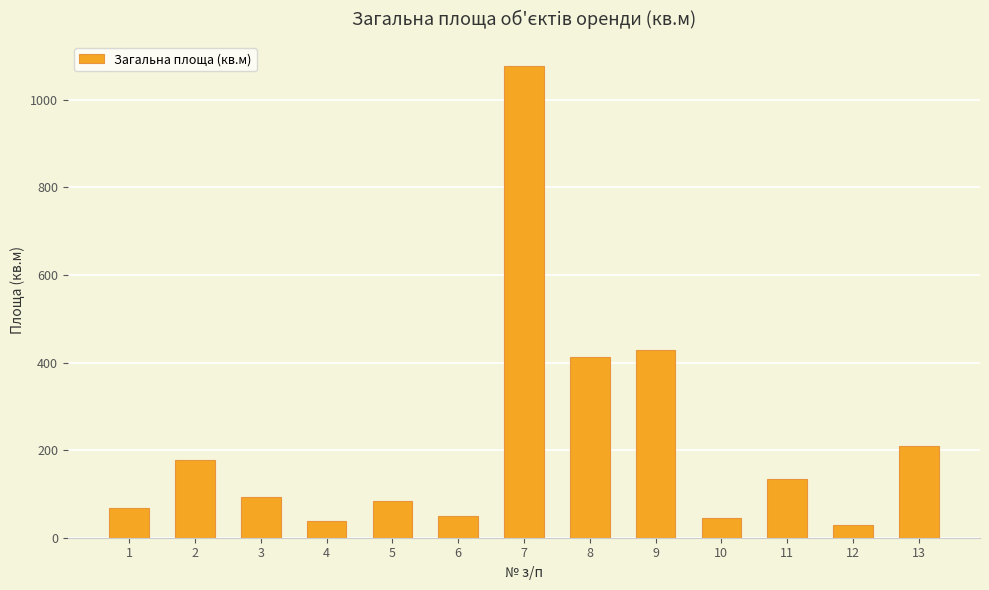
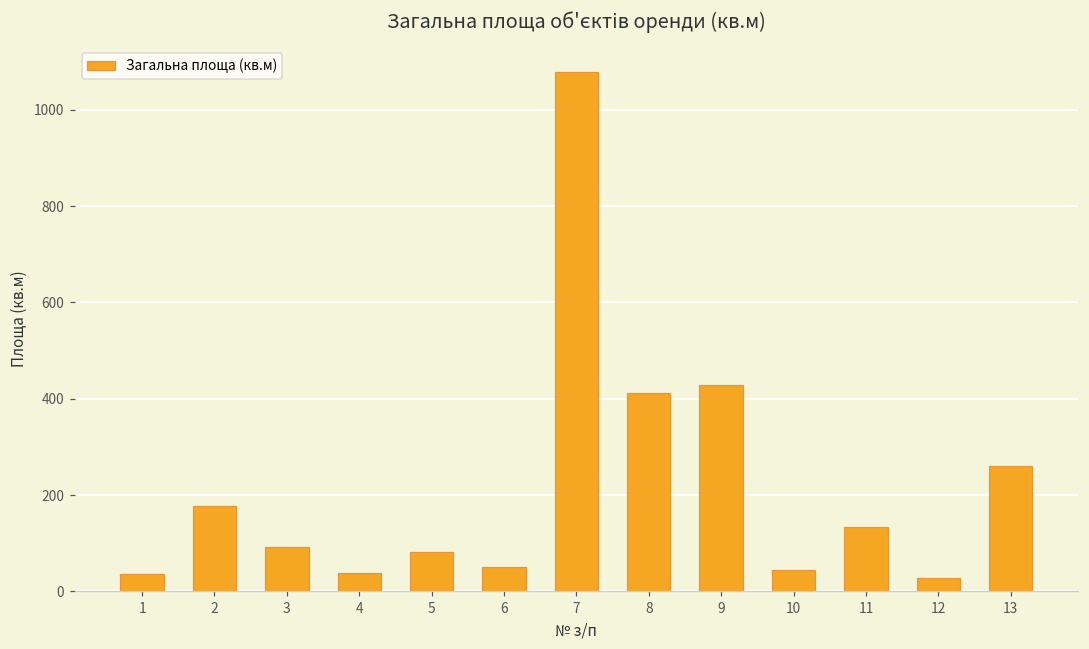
  {
-   "1": 70,
+   "1": 40,
    "2": 180,
    "3": 90,
    "4": 40,
    "5": 80,
    "6": 50,
    "7": 1080,
    "8": 410,
    "9": 430,
    "10": 40,
    "11": 130,
    "12": 30,
-   "13": 210
+   "13": 260
  }
